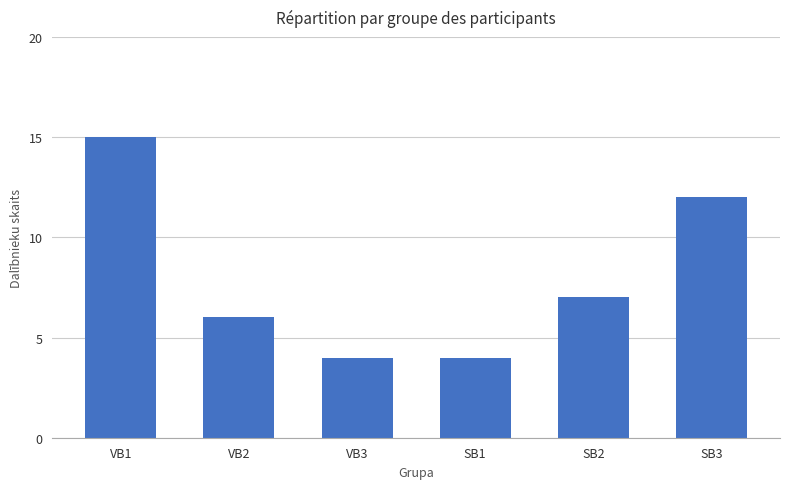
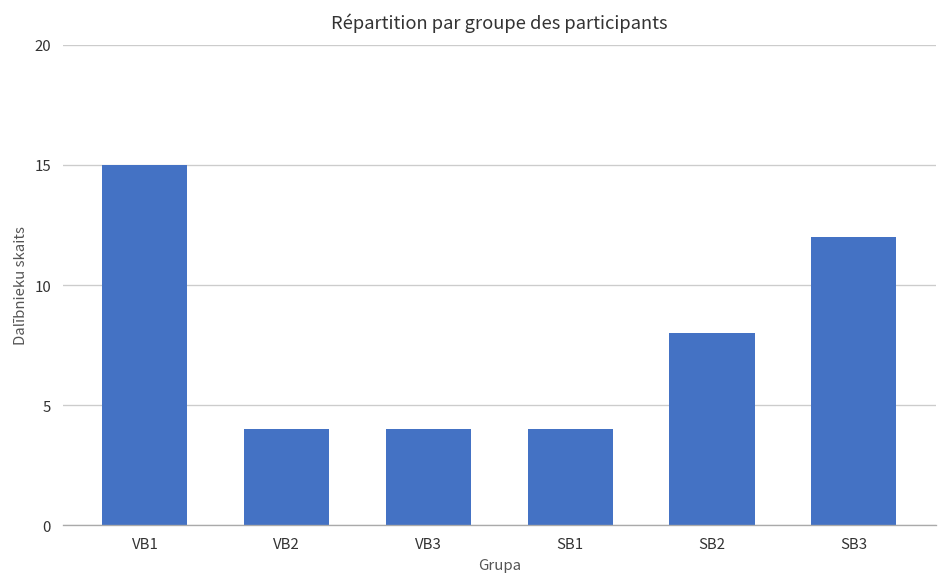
  {
    "VB1": 15,
-   "VB2": 6,
+   "VB2": 4,
    "VB3": 4,
    "SB1": 4,
-   "SB2": 7,
+   "SB2": 8,
    "SB3": 12
  }
